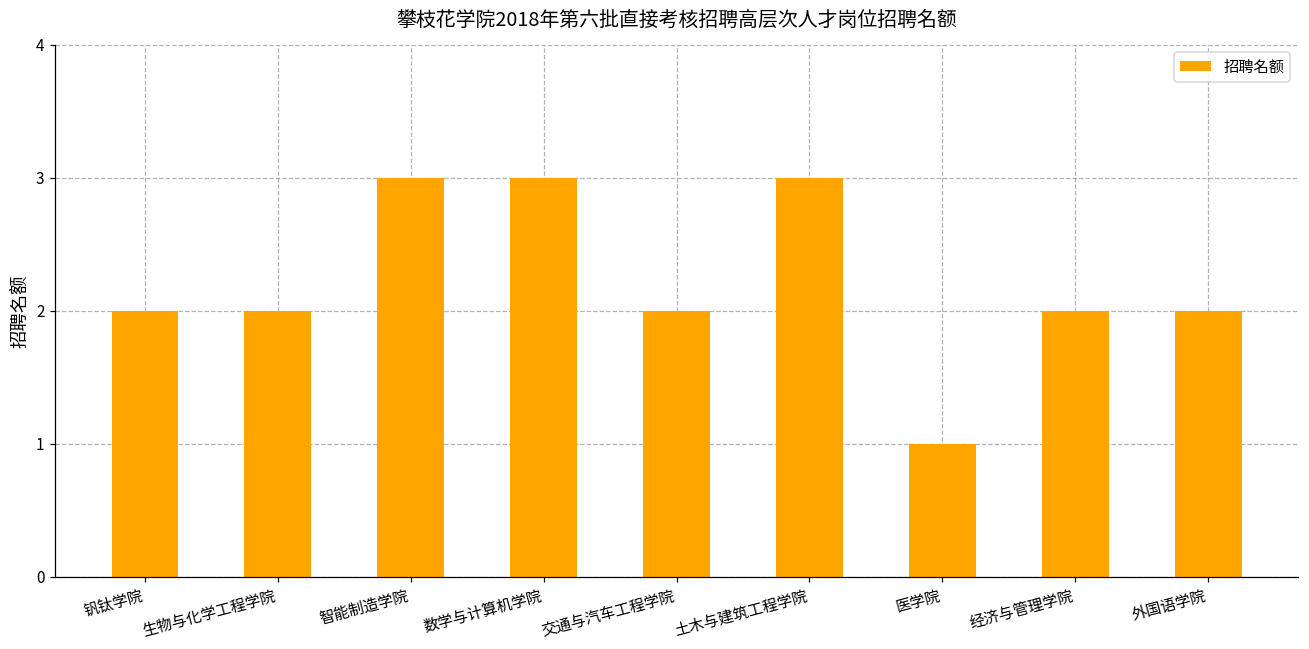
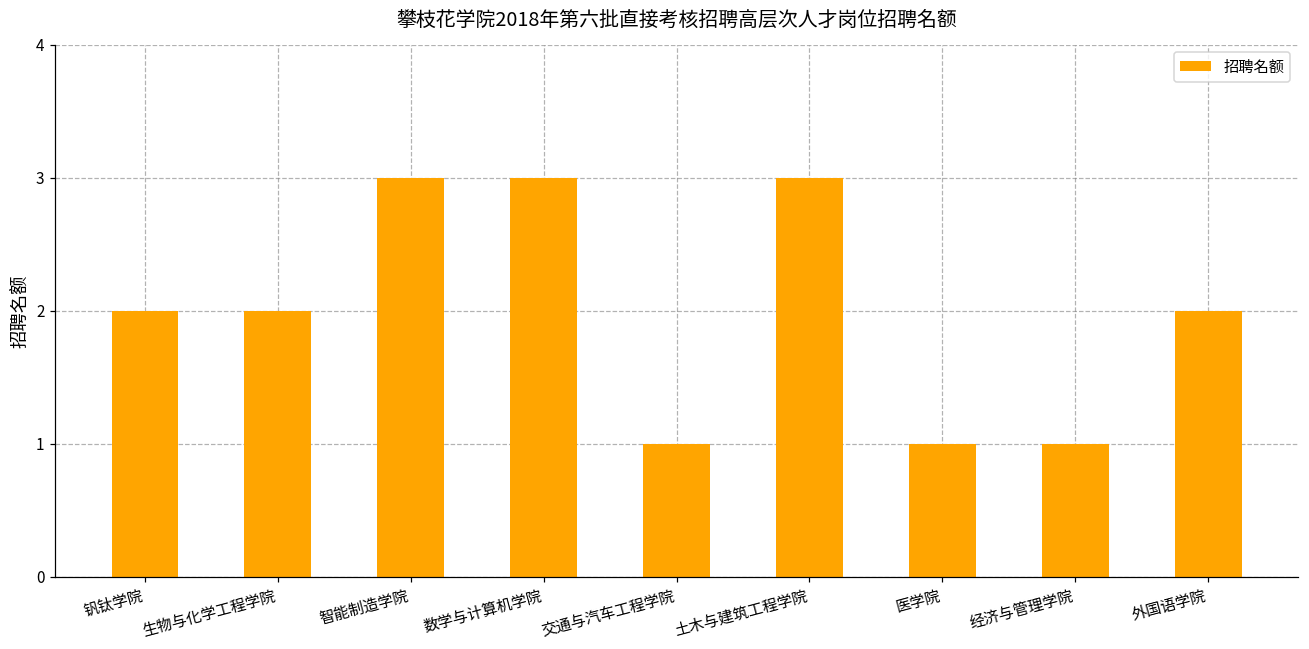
  {
    "钒钛学院": 2,
    "生物与化学工程学院": 2,
    "智能制造学院": 3,
    "数学与计算机学院": 3,
-   "交通与汽车工程学院": 2,
+   "交通与汽车工程学院": 1,
    "土木与建筑工程学院": 3,
    "医学院": 1,
-   "经济与管理学院": 2,
+   "经济与管理学院": 1,
    "外国语学院": 2
  }
